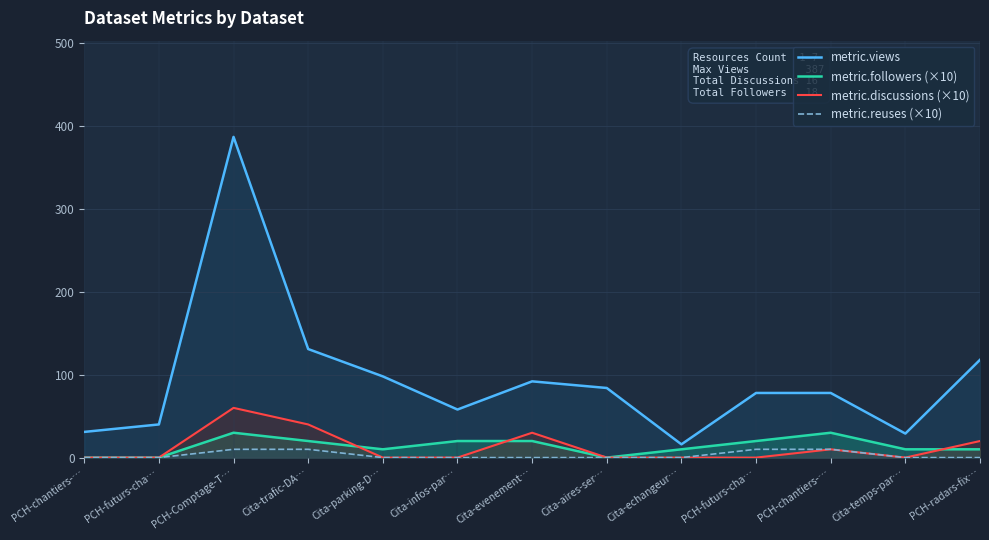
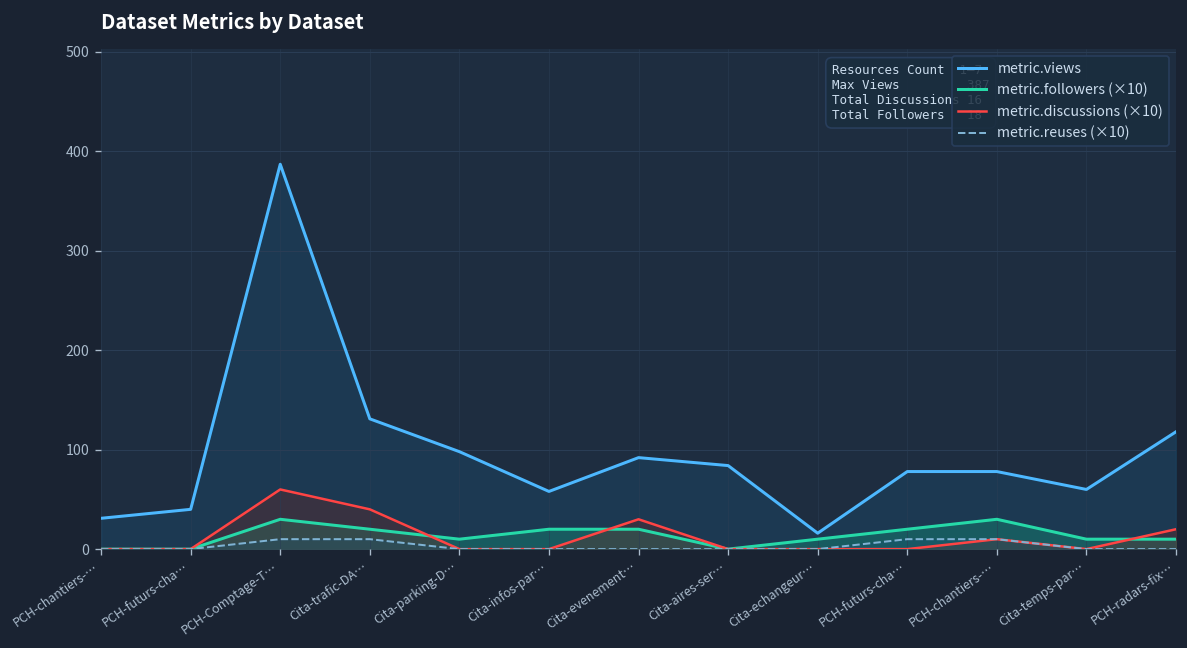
  {
    "metric.views": {
      "PCH-Comptage-T…": 390,
      "Cita-trafic-DA…": 130,
      "Cita-parking-D…": 100,
      "Cita-infos-par…": 60,
      "Cita-evenement…": 90,
      "Cita-aires-ser…": 80,
      "Cita-echangeur…": 20,
-     "Cita-temps-par…": 30,
+     "Cita-temps-par…": 60,
      "PCH-radars-fix…": 120
    },
    "metric.followers (×10)": {
      "PCH-Comptage-T…": 30,
      "Cita-trafic-DA…": 20,
      "Cita-parking-D…": 10,
      "Cita-infos-par…": 20,
      "Cita-evenement…": 20,
      "Cita-echangeur…": 10,
      "Cita-temps-par…": 10,
      "PCH-radars-fix…": 10
    },
    "metric.discussions (×10)": {
      "PCH-Comptage-T…": 60,
      "Cita-trafic-DA…": 40,
      "Cita-evenement…": 30,
      "PCH-radars-fix…": 20
    },
    "metric.reuses (×10)": {
      "PCH-Comptage-T…": 10,
      "Cita-trafic-DA…": 10,
      "Cita-evenement…": 0,
      "PCH-radars-fix…": 0
    }
  }
